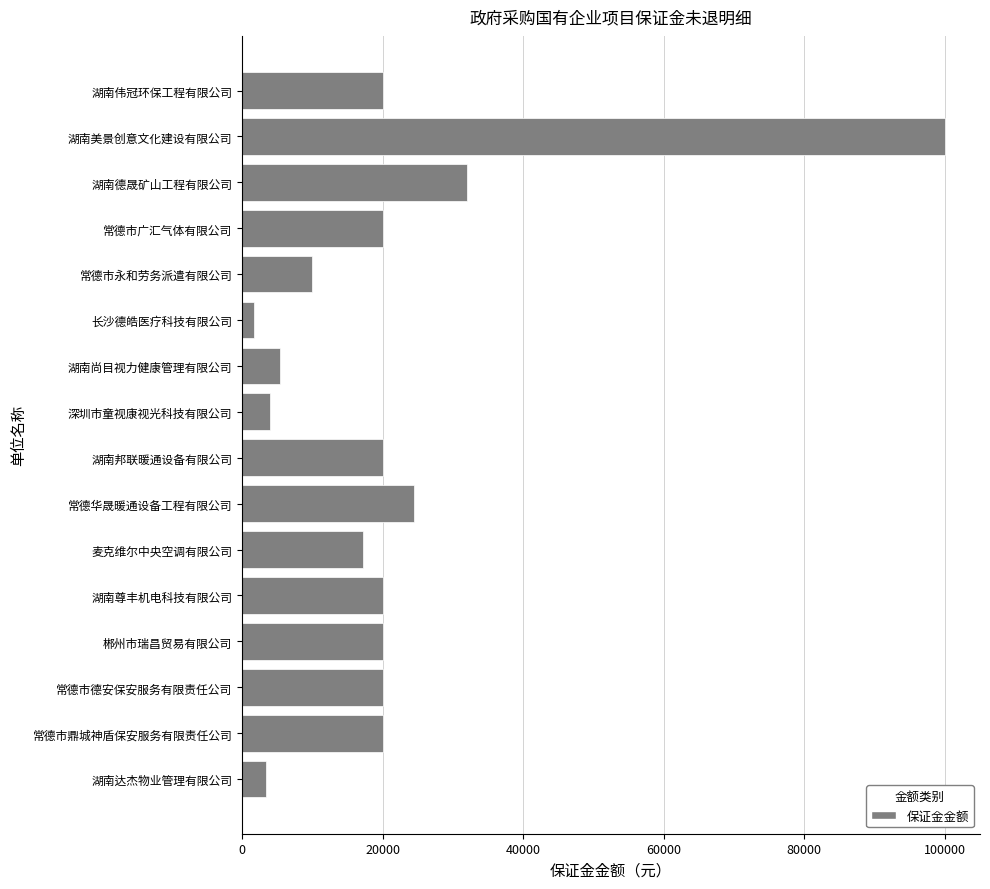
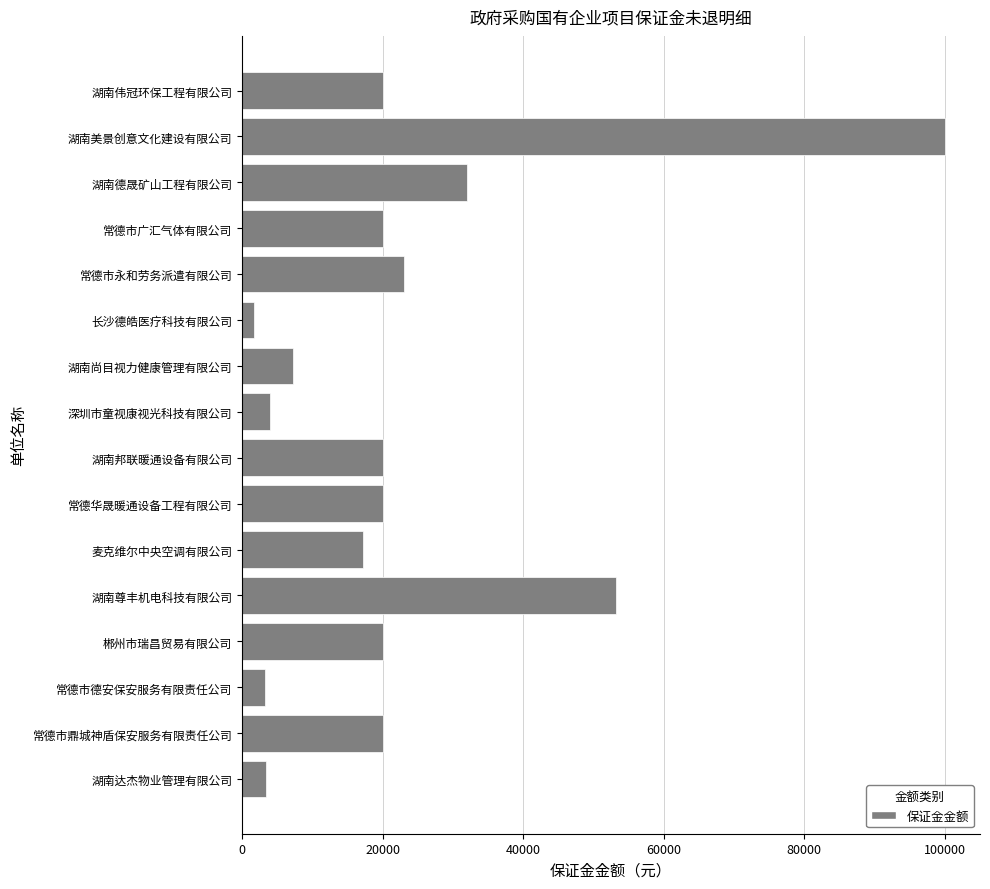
  {
    "湖南伟冠环保工程有限公司": 20000,
    "湖南美景创意文化建设有限公司": 100000,
    "湖南德晟矿山工程有限公司": 32000,
    "常德市广汇气体有限公司": 20000,
-   "常德市永和劳务派遣有限公司": 10000,
+   "常德市永和劳务派遣有限公司": 23000,
    "长沙德皓医疗科技有限公司": 2000,
-   "湖南尚目视力健康管理有限公司": 5000,
+   "湖南尚目视力健康管理有限公司": 7000,
    "深圳市童视康视光科技有限公司": 4000,
    "湖南邦联暖通设备有限公司": 20000,
-   "常德华晟暖通设备工程有限公司": 24000,
+   "常德华晟暖通设备工程有限公司": 20000,
    "麦克维尔中央空调有限公司": 17000,
-   "湖南尊丰机电科技有限公司": 20000,
+   "湖南尊丰机电科技有限公司": 53000,
    "郴州市瑞昌贸易有限公司": 20000,
-   "常德市德安保安服务有限责任公司": 20000,
+   "常德市德安保安服务有限责任公司": 3000,
    "常德市鼎城神盾保安服务有限责任公司": 20000,
    "湖南达杰物业管理有限公司": 3000
  }
